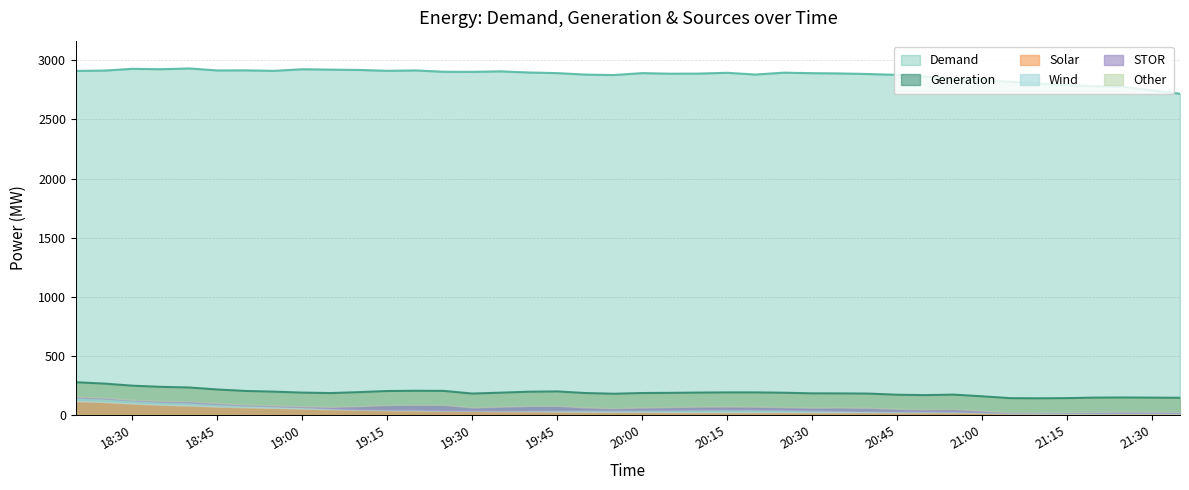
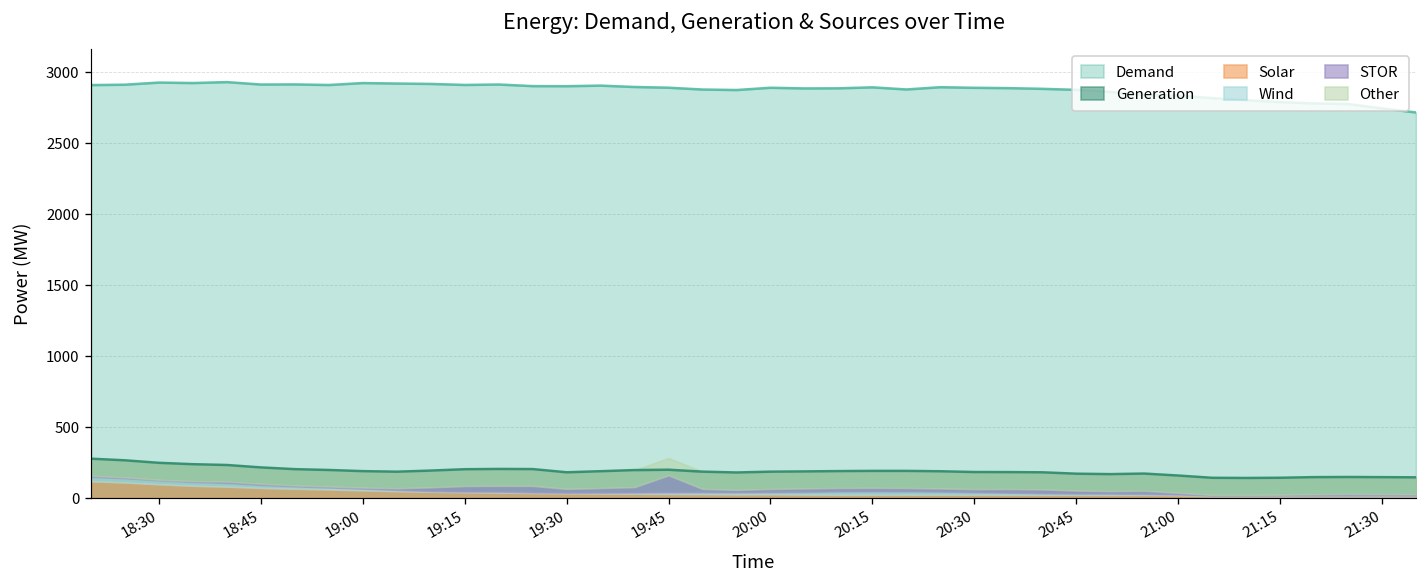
  {
    "Solar": {
      "18:30": 100,
      "18:45": 70,
      "20:15": 20
    },
    "STOR": {
      "19:15": 40,
      "19:30": 30,
-     "19:45": 40,
+     "19:45": 120,
      "20:00": 20,
      "20:15": 20
    }
  }
